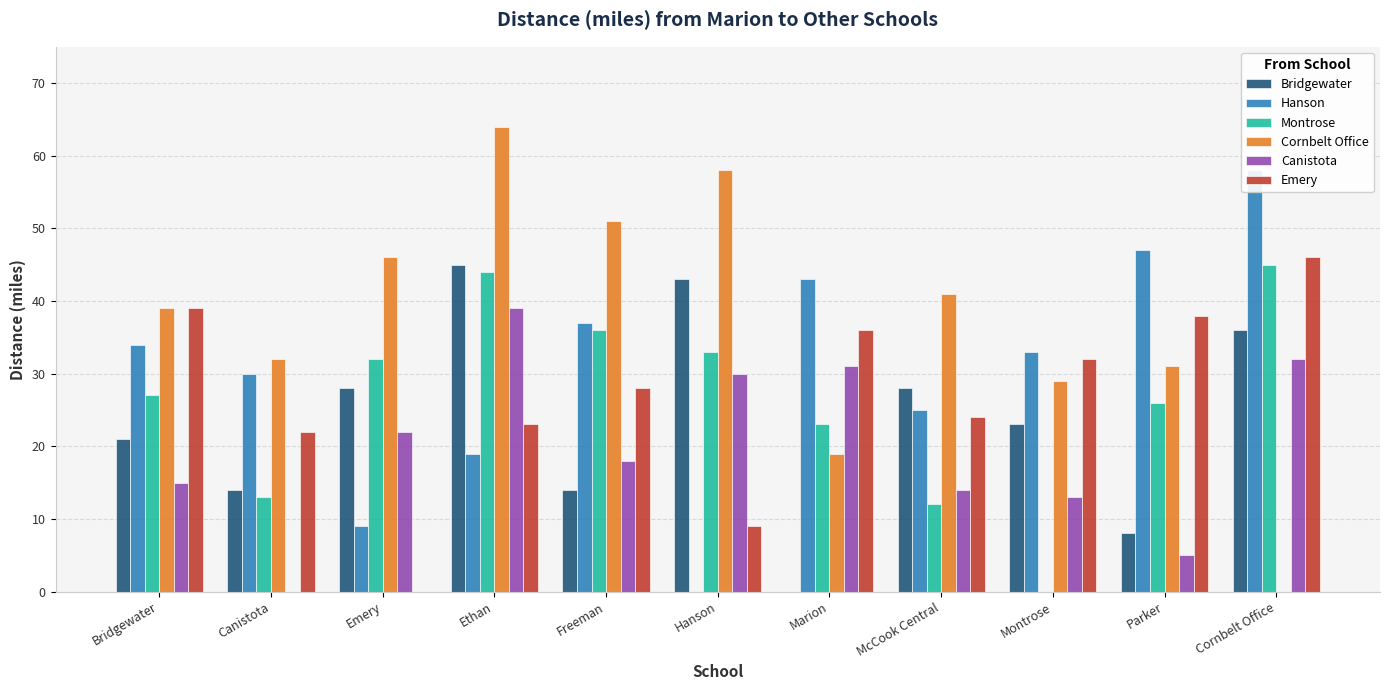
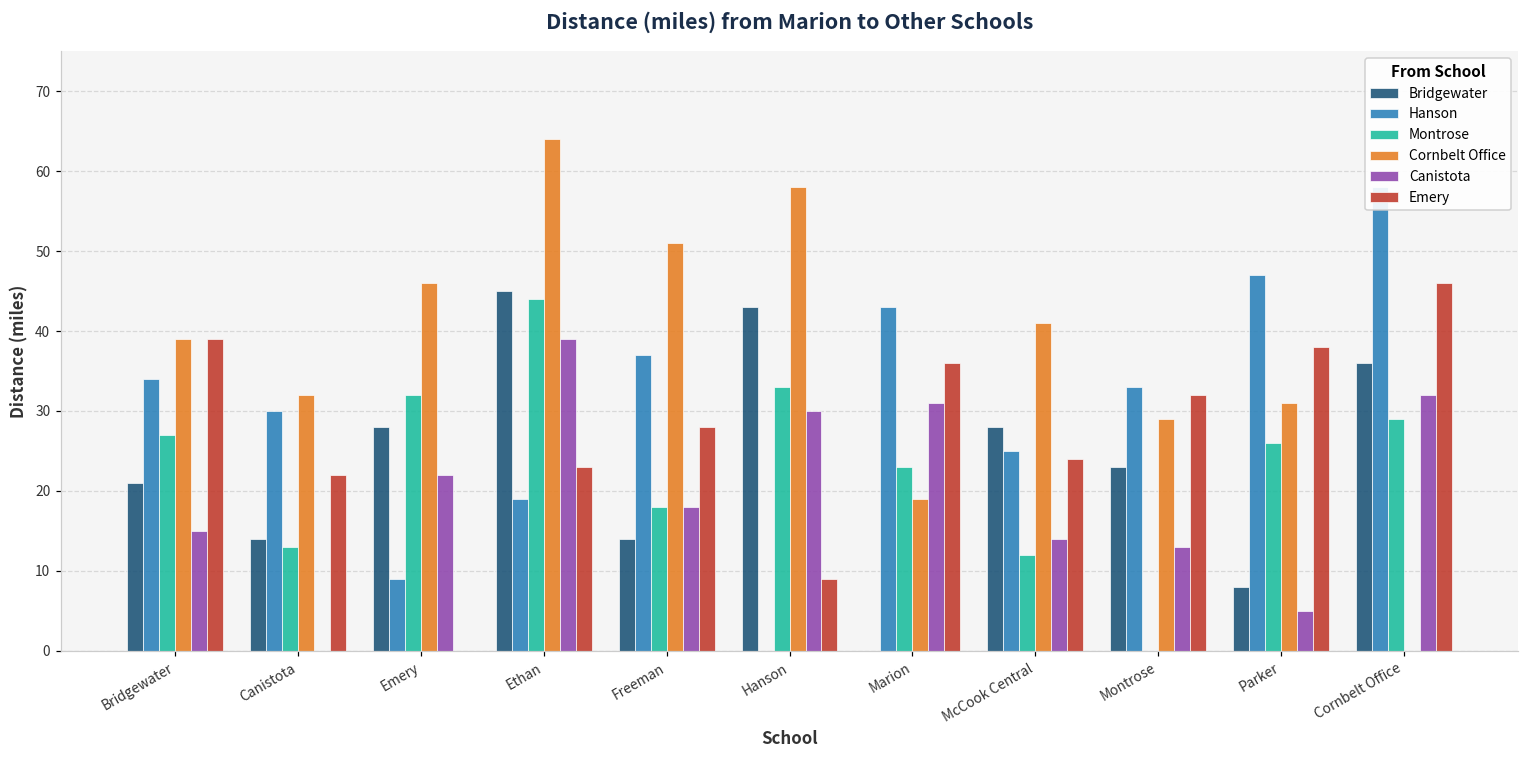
  {
    "Bridgewater": {
      "Bridgewater": 21,
      "Canistota": 14,
      "Emery": 28,
      "Ethan": 45,
      "Freeman": 14,
      "Hanson": 43,
      "Marion": 0,
      "McCook Central": 28,
      "Montrose": 23,
      "Parker": 8,
      "Cornbelt Office": 36
    },
    "Hanson": {
      "Bridgewater": 34,
      "Canistota": 30,
      "Emery": 9,
      "Ethan": 19,
      "Freeman": 37,
      "Hanson": 0,
      "Marion": 43,
      "McCook Central": 25,
      "Montrose": 33,
      "Parker": 47
    },
    "Montrose": {
      "Bridgewater": 27,
      "Canistota": 13,
      "Emery": 32,
      "Ethan": 44,
-     "Freeman": 36,
+     "Freeman": 18,
      "Hanson": 33,
      "Marion": 23,
      "McCook Central": 12,
      "Montrose": 0,
      "Parker": 26,
-     "Cornbelt Office": 45
+     "Cornbelt Office": 29
    },
    "Cornbelt Office": {
      "Bridgewater": 39,
      "Canistota": 32,
      "Emery": 46,
      "Ethan": 64,
      "Freeman": 51,
      "Hanson": 58,
      "Marion": 19,
      "McCook Central": 41,
      "Montrose": 29,
      "Parker": 31,
      "Cornbelt Office": 0
    },
    "Canistota": {
      "Bridgewater": 15,
      "Canistota": 0,
      "Emery": 22,
      "Ethan": 39,
      "Freeman": 18,
      "Hanson": 30,
      "Marion": 31,
      "McCook Central": 14,
      "Montrose": 13,
      "Parker": 5,
      "Cornbelt Office": 32
    },
    "Emery": {
      "Bridgewater": 39,
      "Canistota": 22,
      "Emery": 0,
      "Ethan": 23,
      "Freeman": 28,
      "Hanson": 9,
      "Marion": 36,
      "McCook Central": 24,
      "Montrose": 32,
      "Parker": 38,
      "Cornbelt Office": 46
    }
  }
